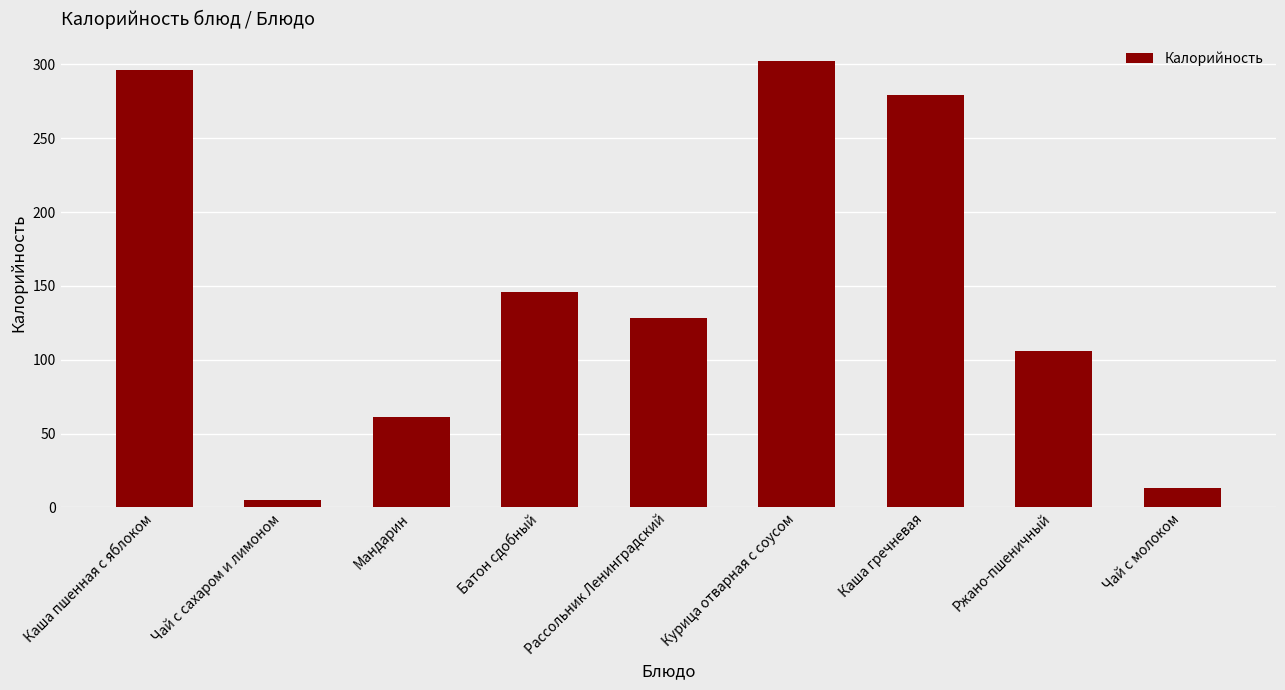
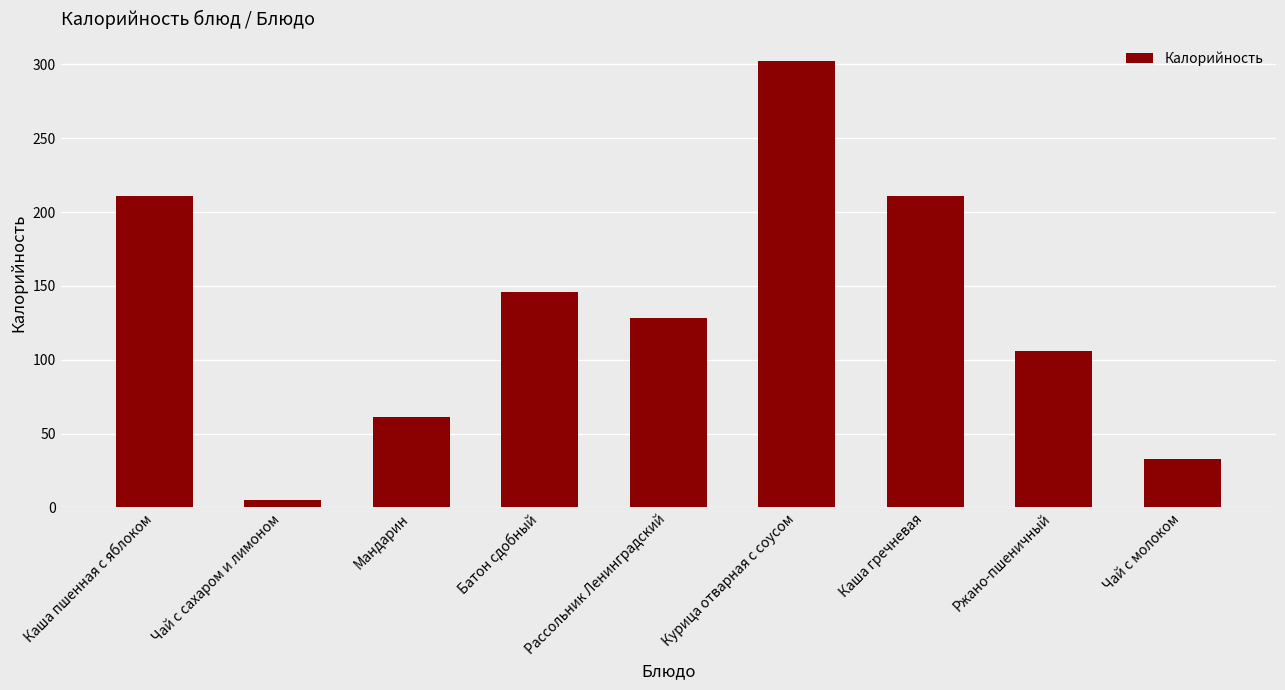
  {
-   "Каша пшенная с яблоком": 296,
+   "Каша пшенная с яблоком": 211,
    "Чай с сахаром и лимоном": 5,
    "Мандарин": 61,
    "Батон сдобный": 146,
    "Рассольник Ленинградский": 128,
    "Курица отварная с соусом": 302,
-   "Каша гречневая": 279,
+   "Каша гречневая": 211,
    "Ржано-пшеничный": 106,
-   "Чай с молоком": 13
+   "Чай с молоком": 33
  }
